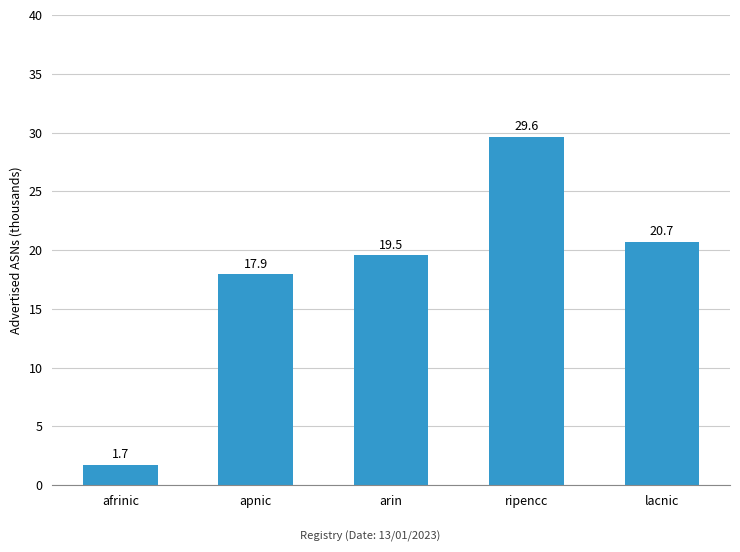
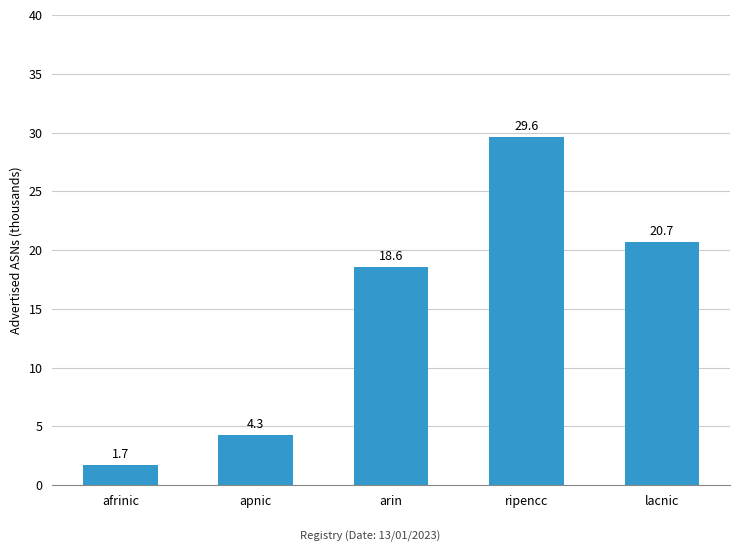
  {
    "afrinic": 1.7,
-   "apnic": 17.9,
-   "arin": 19.5,
+   "apnic": 4.3,
+   "arin": 18.6,
    "ripencc": 29.6,
    "lacnic": 20.7
  }
